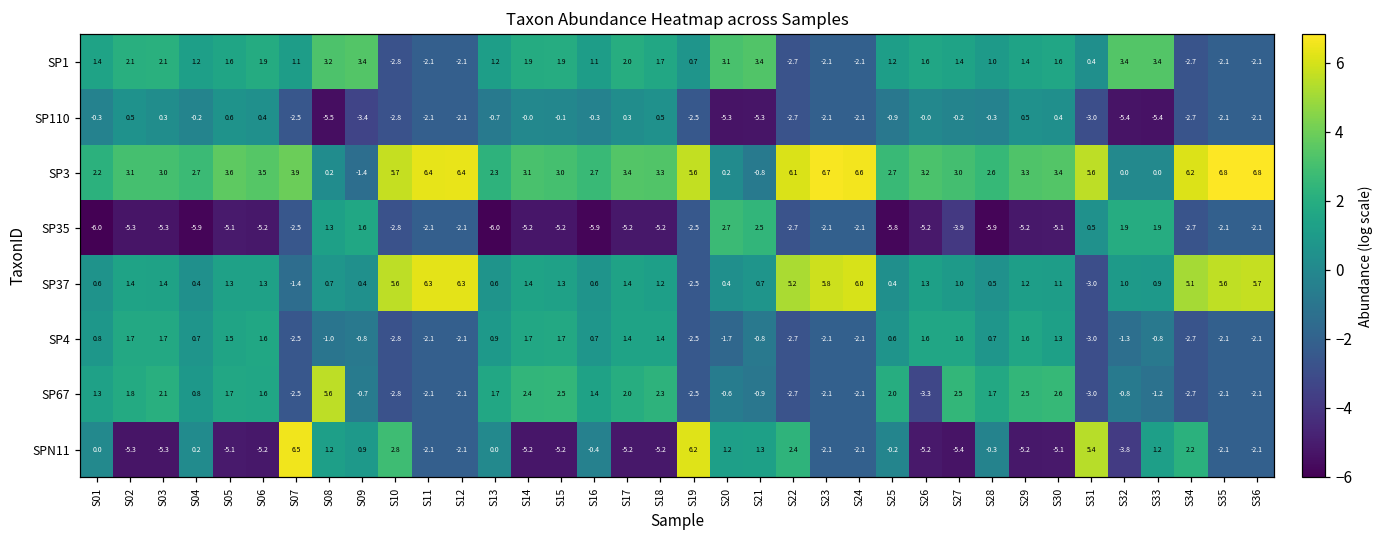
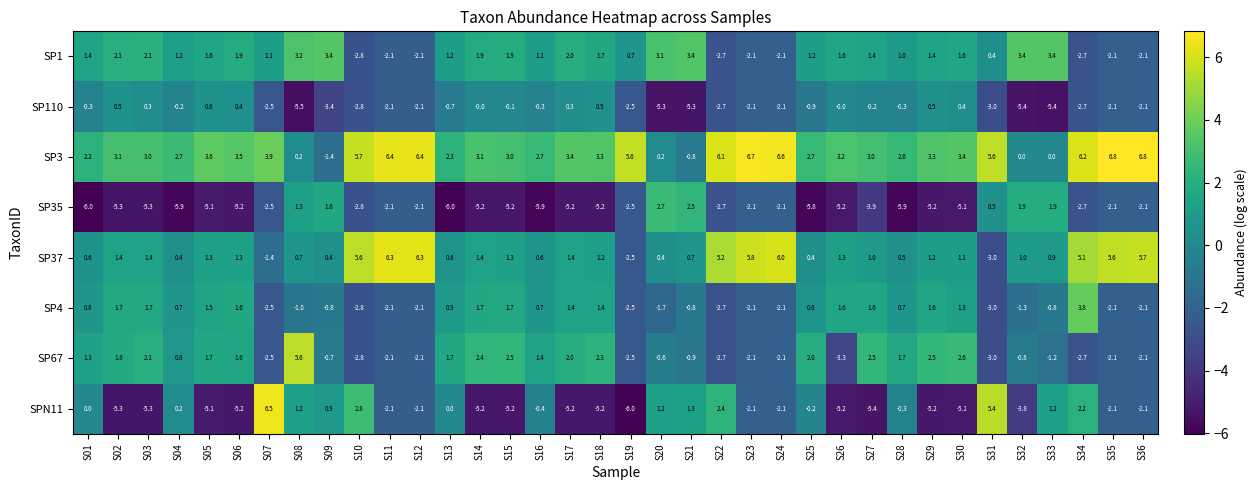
  {
    "SP4": {
      "S01": 0.8,
      "S02": 1.7,
      "S03": 1.7,
      "S04": 0.7,
      "S05": 1.5,
      "S06": 1.6,
      "S07": -2.5,
      "S08": -1.0,
      "S09": -0.8,
      "S10": -2.8,
      "S11": -2.1,
      "S12": -2.1,
      "S13": 0.9,
      "S14": 1.7,
      "S15": 1.7,
      "S16": 0.7,
      "S17": 1.4,
      "S18": 1.4,
      "S19": -2.5,
      "S20": -1.7,
      "S21": -0.8,
      "S22": -2.7,
      "S23": -2.1,
      "S24": -2.1,
      "S25": 0.6,
      "S26": 1.6,
      "S27": 1.6,
      "S28": 0.7,
      "S29": 1.6,
      "S30": 1.3,
      "S31": -3.0,
      "S32": -1.3,
      "S33": -0.8,
-     "S34": -2.7,
+     "S34": 3.8,
      "S35": -2.1,
      "S36": -2.1
    },
    "SPN11": {
      "S01": 0.0,
      "S02": -5.3,
      "S03": -5.3,
      "S04": 0.2,
      "S05": -5.1,
      "S06": -5.2,
      "S07": 6.5,
      "S08": 1.2,
      "S09": 0.9,
      "S10": 2.8,
      "S11": -2.1,
      "S12": -2.1,
      "S13": 0.0,
      "S14": -5.2,
      "S15": -5.2,
      "S16": -0.4,
      "S17": -5.2,
      "S18": -5.2,
-     "S19": 6.2,
+     "S19": -6.0,
      "S20": 1.2,
      "S21": 1.3,
      "S22": 2.4,
      "S23": -2.1,
      "S24": -2.1,
      "S25": -0.2,
      "S26": -5.2,
      "S27": -5.4,
      "S28": -0.3,
      "S29": -5.2,
      "S30": -5.1,
      "S31": 5.4,
      "S32": -3.8,
      "S33": 1.2,
      "S34": 2.2,
      "S35": -2.1,
      "S36": -2.1
    }
  }
